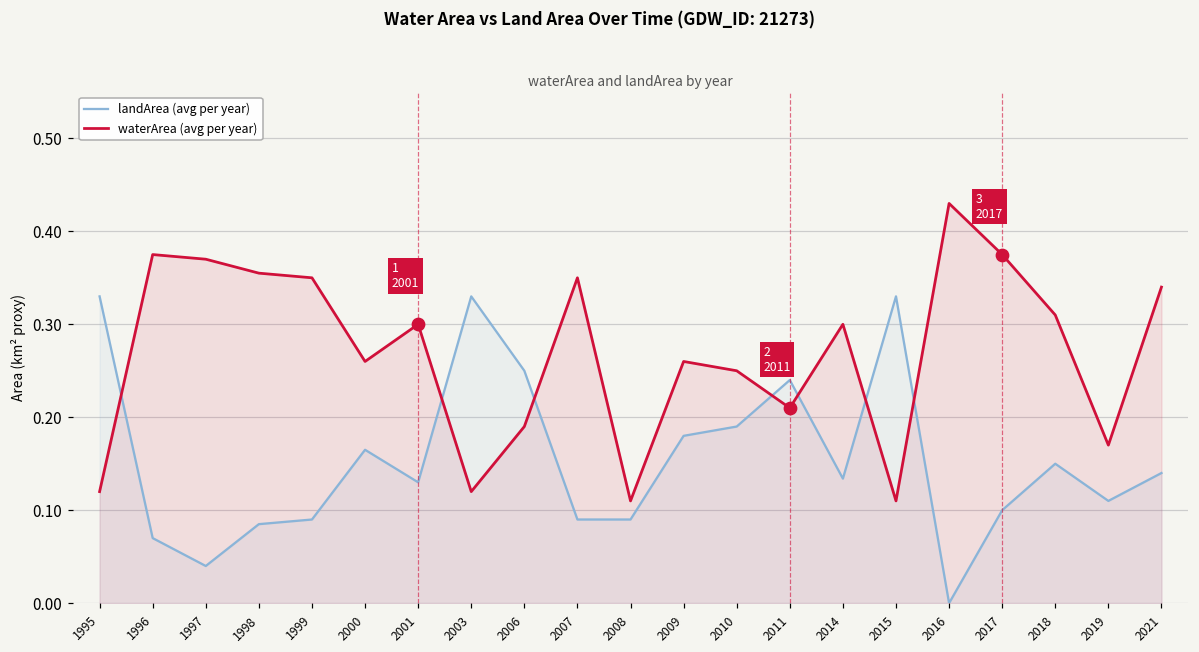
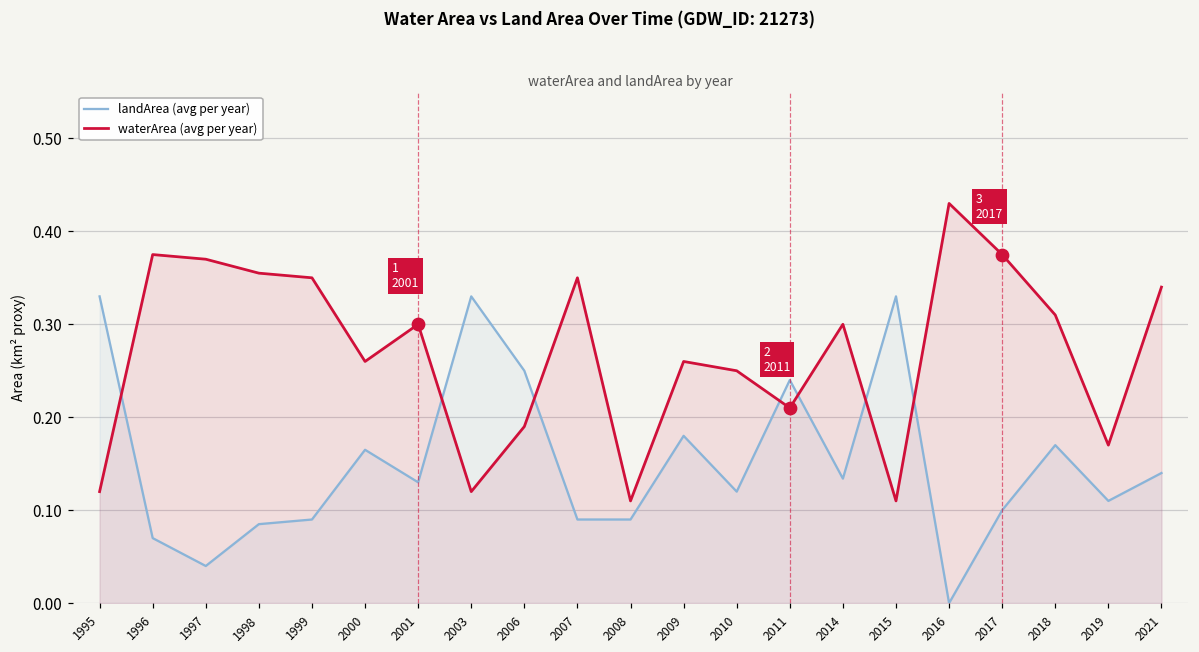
  {
    "landArea (avg per year)": {
      "1995": 0.33,
      "1996": 0.07,
      "1997": 0.04,
      "1998": 0.09,
      "1999": 0.09,
      "2000": 0.17,
      "2001": 0.13,
      "2003": 0.33,
      "2006": 0.25,
      "2007": 0.09,
      "2008": 0.09,
      "2009": 0.18,
-     "2010": 0.19,
+     "2010": 0.12,
      "2014": 0.13,
      "2015": 0.33,
      "2016": 0.00,
      "2017": 0.10,
-     "2018": 0.15,
+     "2018": 0.17,
      "2019": 0.11,
      "2021": 0.14
    }
  }
